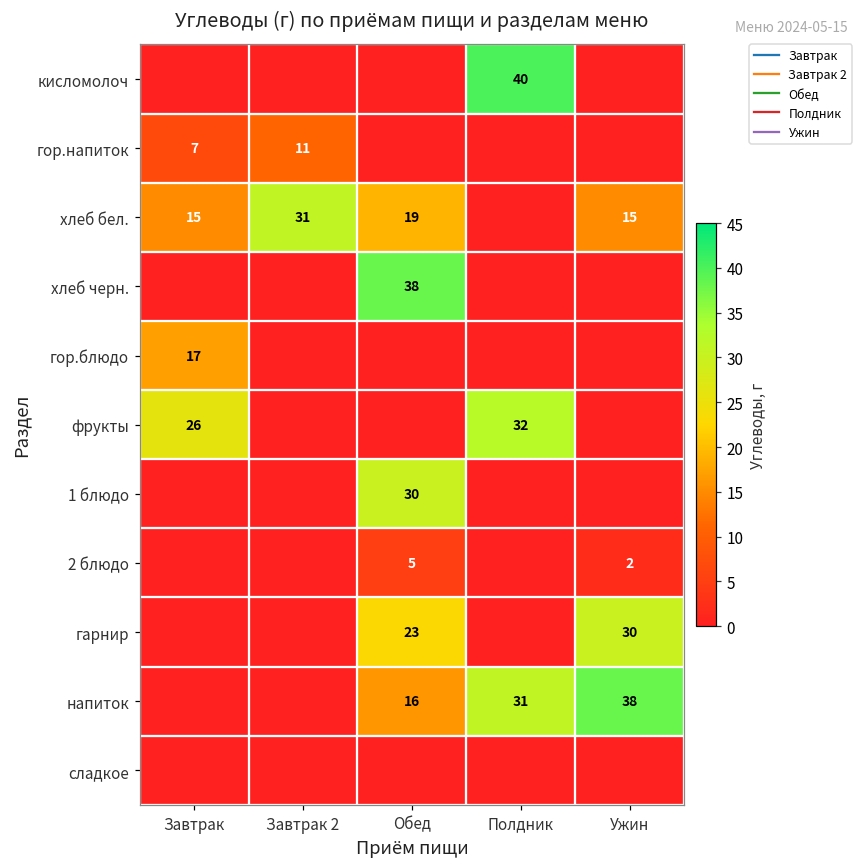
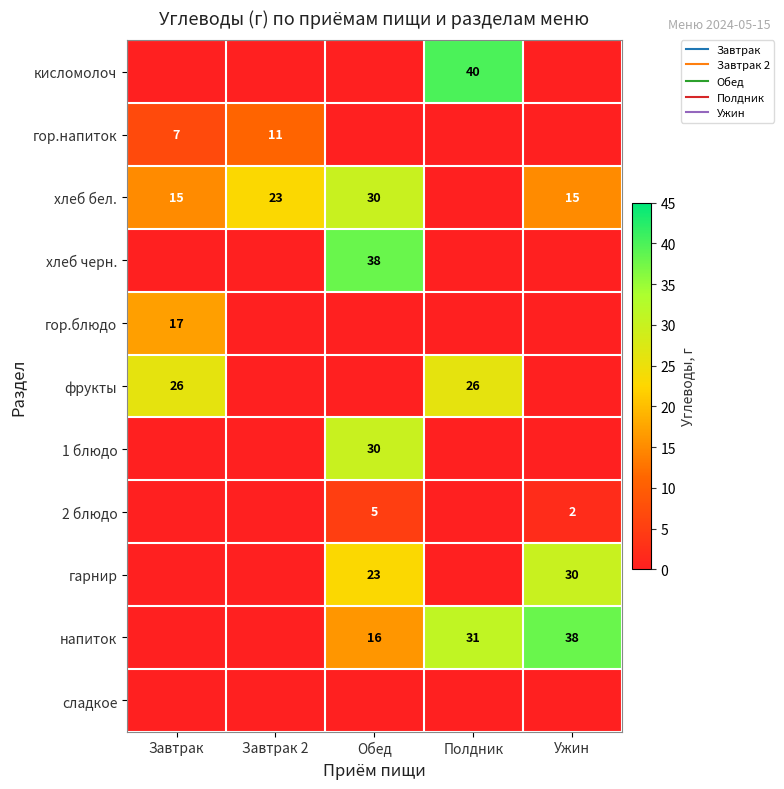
  {
    "кисломолоч": {
      "Полдник": 40
    },
    "гор.напиток": {
      "Завтрак": 7,
      "Завтрак 2": 11
    },
    "хлеб бел.": {
      "Завтрак": 15,
-     "Завтрак 2": 31,
-     "Обед": 19,
+     "Завтрак 2": 23,
+     "Обед": 30,
      "Ужин": 15
    },
    "хлеб черн.": {
      "Обед": 38
    },
    "гор.блюдо": {
      "Завтрак": 17
    },
    "фрукты": {
      "Завтрак": 26,
-     "Полдник": 32
+     "Полдник": 26
    },
    "1 блюдо": {
      "Обед": 30
    },
    "2 блюдо": {
      "Обед": 5,
      "Ужин": 2
    },
    "гарнир": {
      "Обед": 23,
      "Ужин": 30
    },
    "напиток": {
      "Обед": 16,
      "Полдник": 31,
      "Ужин": 38
    }
  }
